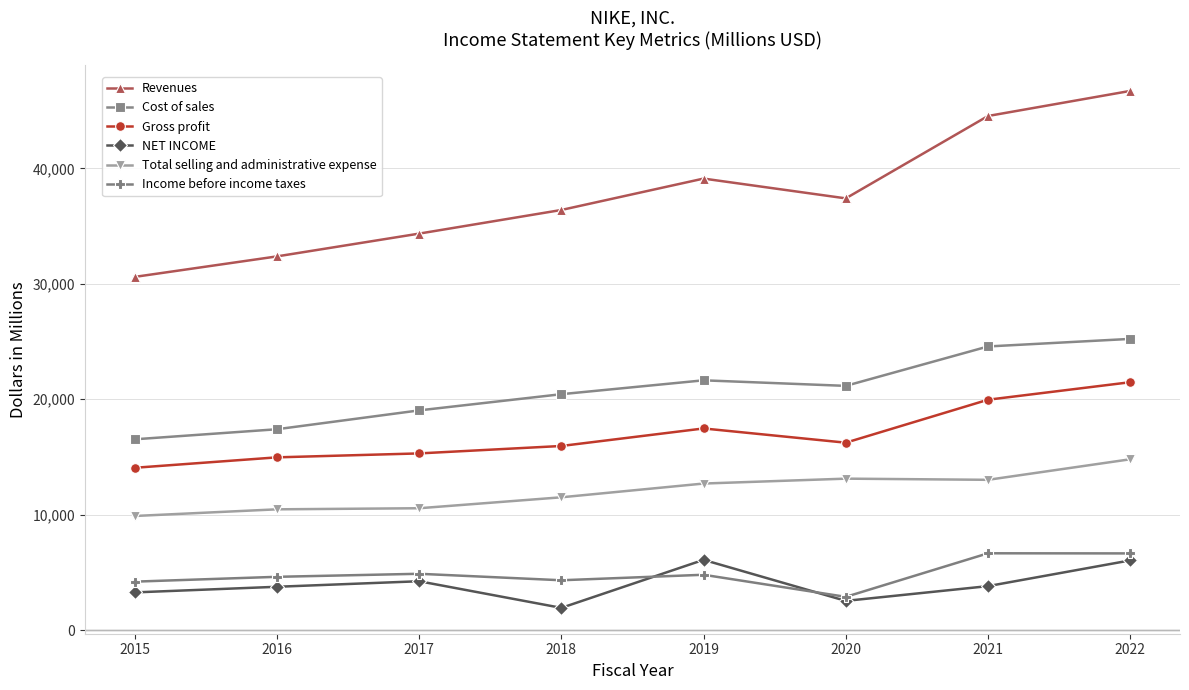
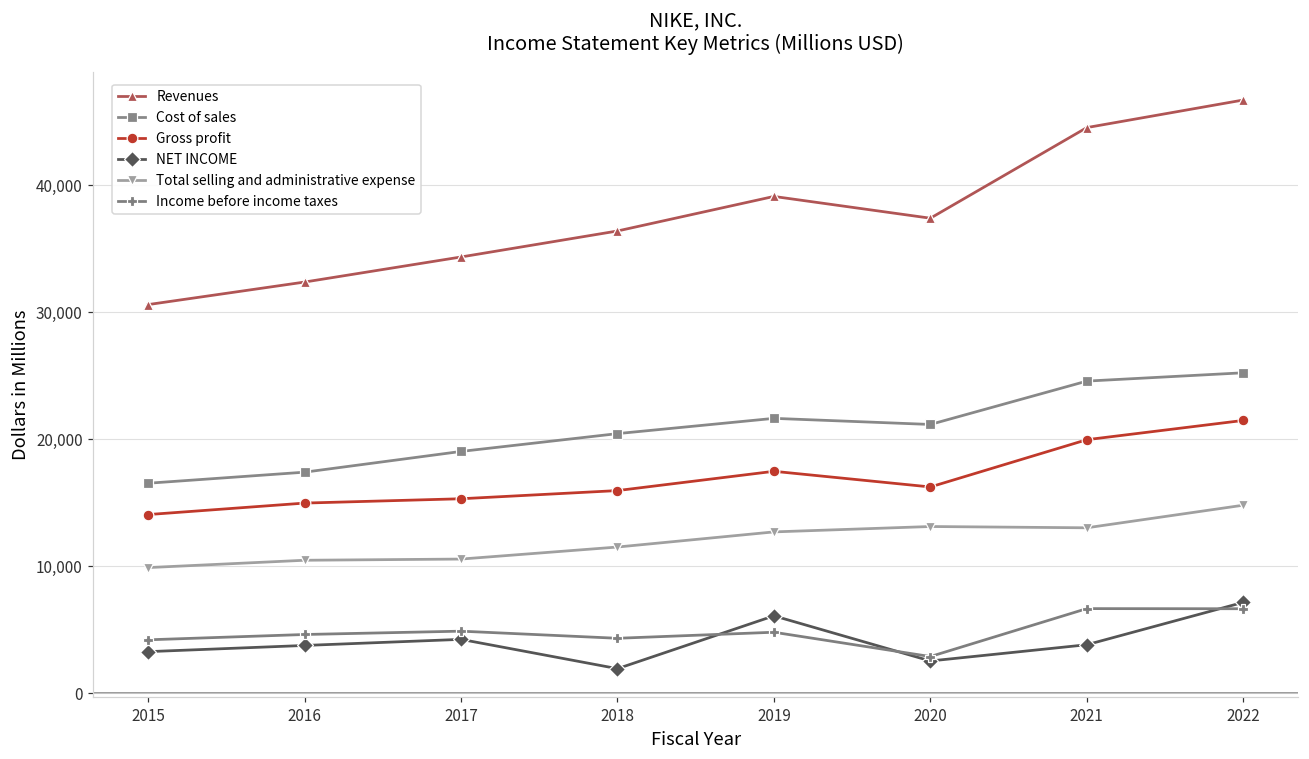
  {
    "NET INCOME": {
      "2015": "3,300",
      "2016": "3,800",
      "2017": "4,200",
      "2018": "1,900",
      "2019": "6,100",
      "2020": "2,500",
      "2021": "3,800",
-     "2022": "6,000"
+     "2022": "7,200"
    }
  }
